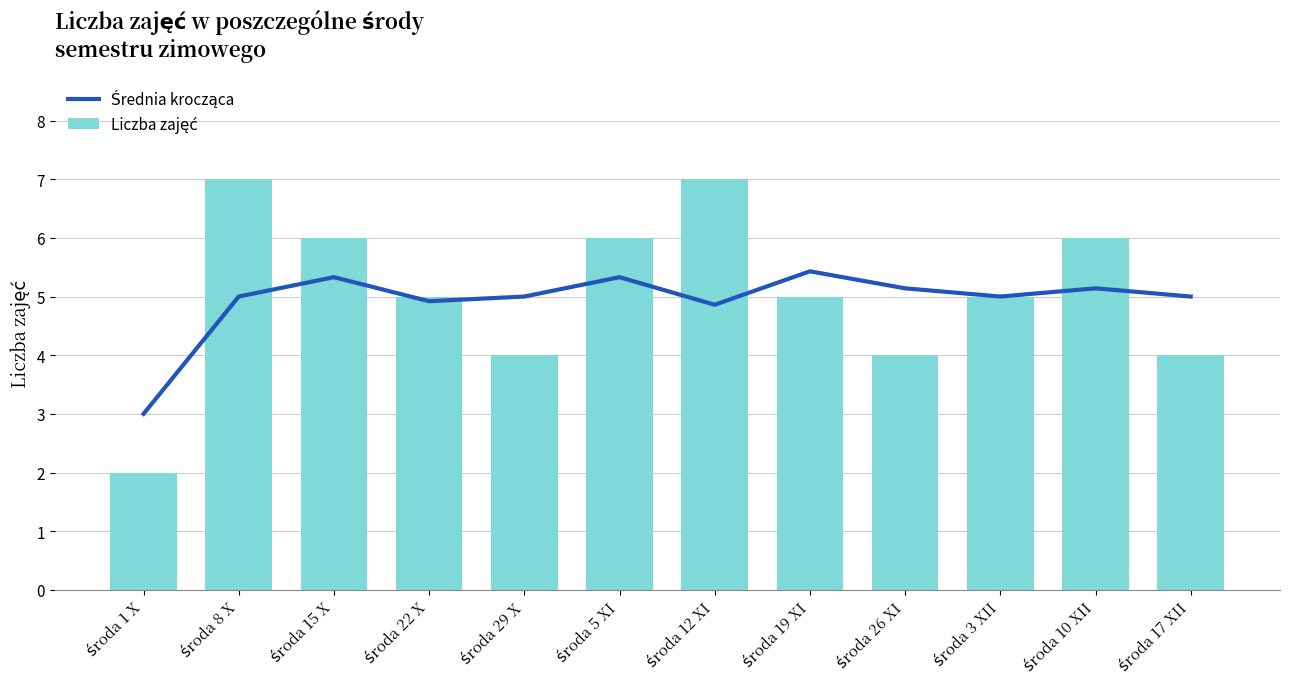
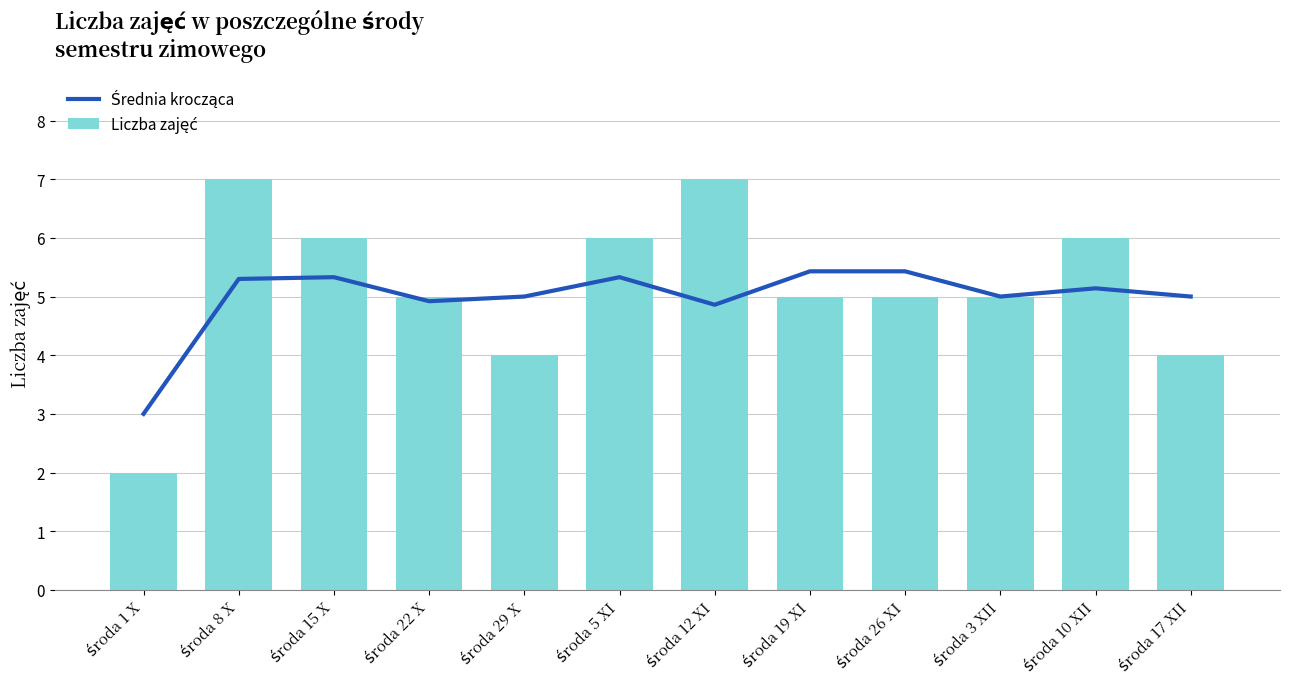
  {
    "Średnia krocząca": {
      "środa 1 X": 3.0,
-     "środa 8 X": 5.0,
+     "środa 8 X": 5.3,
      "środa 15 X": 5.3,
      "środa 22 X": 4.9,
      "środa 29 X": 5.0,
      "środa 5 XI": 5.3,
      "środa 12 XI": 4.9,
      "środa 19 XI": 5.4,
-     "środa 26 XI": 5.1,
+     "środa 26 XI": 5.4,
      "środa 3 XII": 5.0,
      "środa 10 XII": 5.1,
      "środa 17 XII": 5.0
    },
    "Liczba zajęć": {
      "środa 1 X": 2,
      "środa 8 X": 7,
      "środa 15 X": 6,
      "środa 22 X": 5,
      "środa 29 X": 4,
      "środa 5 XI": 6,
      "środa 12 XI": 7,
      "środa 19 XI": 5,
-     "środa 26 XI": 4,
+     "środa 26 XI": 5,
      "środa 3 XII": 5,
      "środa 10 XII": 6,
      "środa 17 XII": 4
    }
  }
